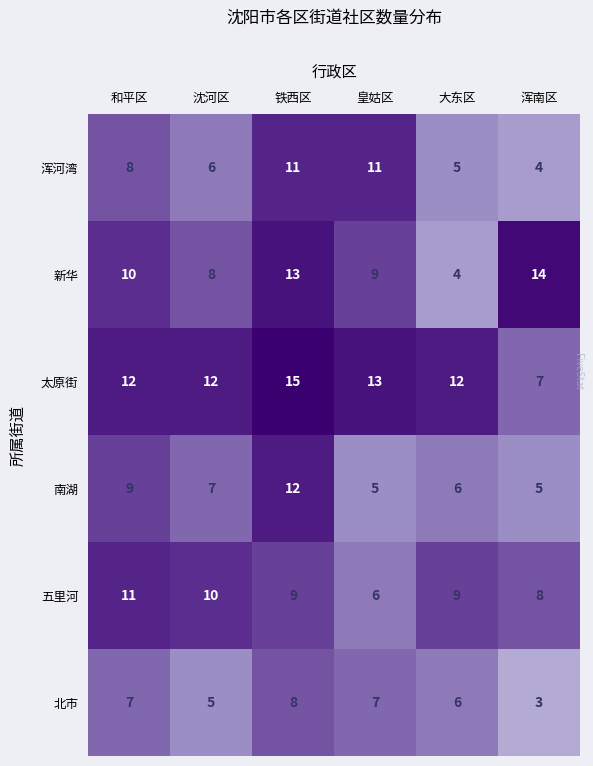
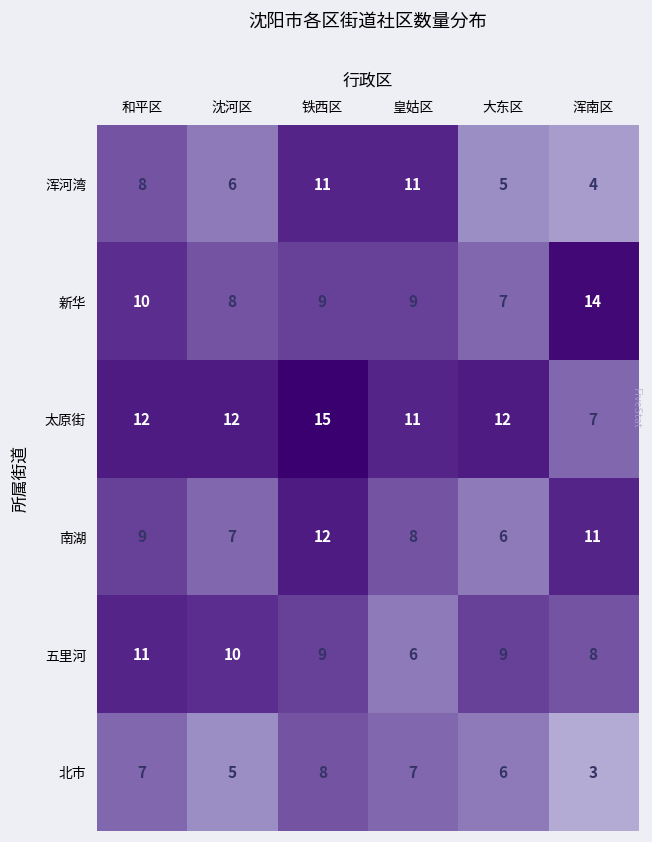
  {
    "浑河湾": {
      "和平区": 8,
      "沈河区": 6,
      "铁西区": 11,
      "皇姑区": 11,
      "大东区": 5,
      "浑南区": 4
    },
    "新华": {
      "和平区": 10,
      "沈河区": 8,
-     "铁西区": 13,
+     "铁西区": 9,
      "皇姑区": 9,
-     "大东区": 4,
+     "大东区": 7,
      "浑南区": 14
    },
    "太原街": {
      "和平区": 12,
      "沈河区": 12,
      "铁西区": 15,
-     "皇姑区": 13,
+     "皇姑区": 11,
      "大东区": 12,
      "浑南区": 7
    },
    "南湖": {
      "和平区": 9,
      "沈河区": 7,
      "铁西区": 12,
-     "皇姑区": 5,
+     "皇姑区": 8,
      "大东区": 6,
-     "浑南区": 5
+     "浑南区": 11
    },
    "五里河": {
      "和平区": 11,
      "沈河区": 10,
      "铁西区": 9,
      "皇姑区": 6,
      "大东区": 9,
      "浑南区": 8
    },
    "北市": {
      "和平区": 7,
      "沈河区": 5,
      "铁西区": 8,
      "皇姑区": 7,
      "大东区": 6,
      "浑南区": 3
    }
  }
